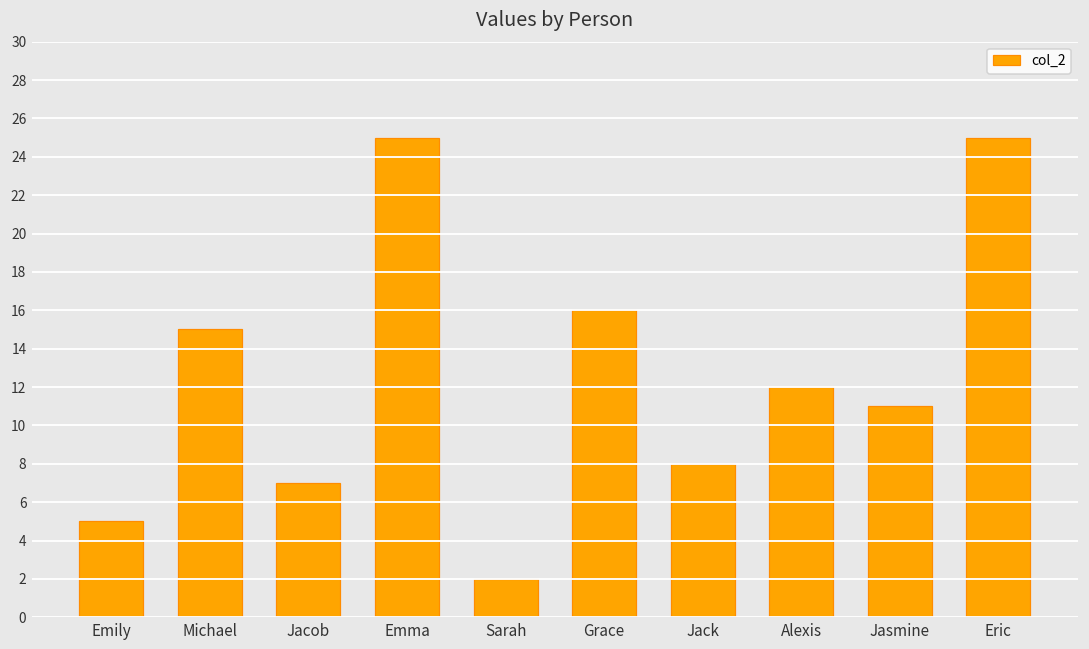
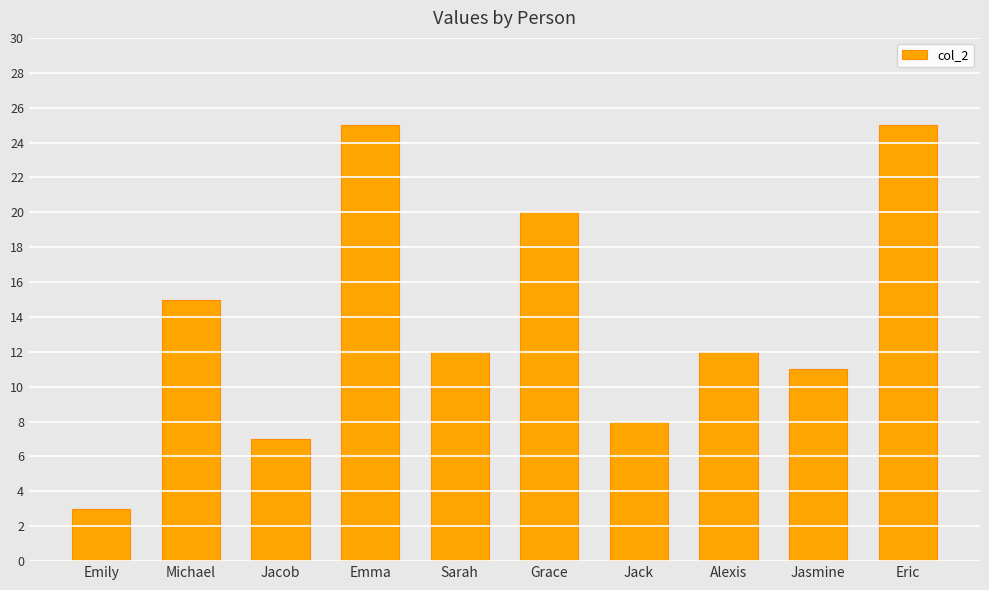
  {
-   "Emily": 5,
+   "Emily": 3,
    "Michael": 15,
    "Jacob": 7,
    "Emma": 25,
-   "Sarah": 2,
-   "Grace": 16,
+   "Sarah": 12,
+   "Grace": 20,
    "Jack": 8,
    "Alexis": 12,
    "Jasmine": 11,
    "Eric": 25
  }
